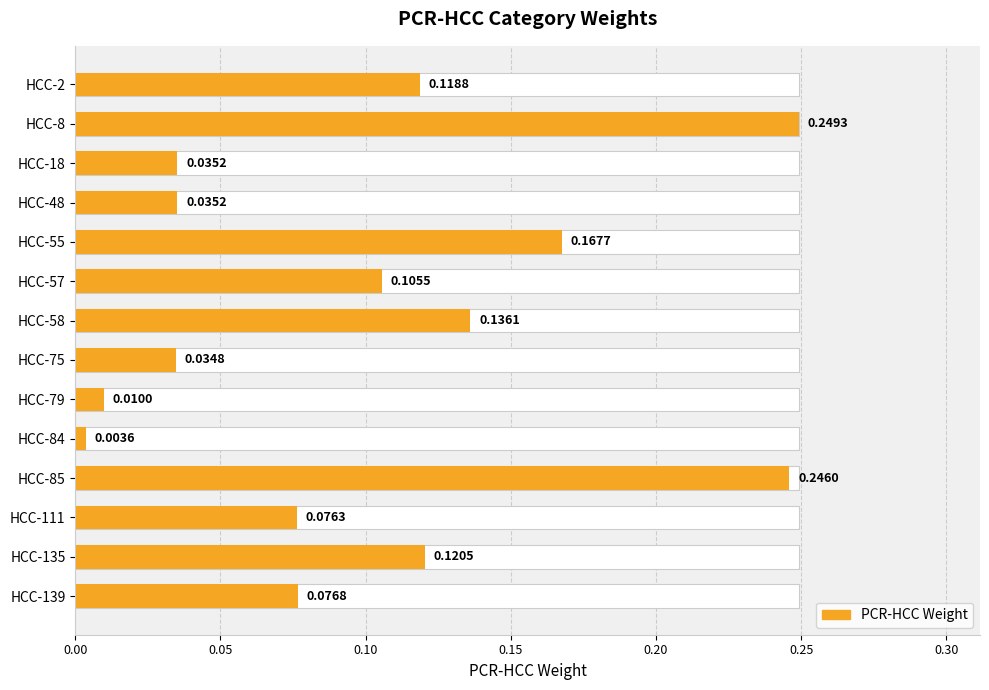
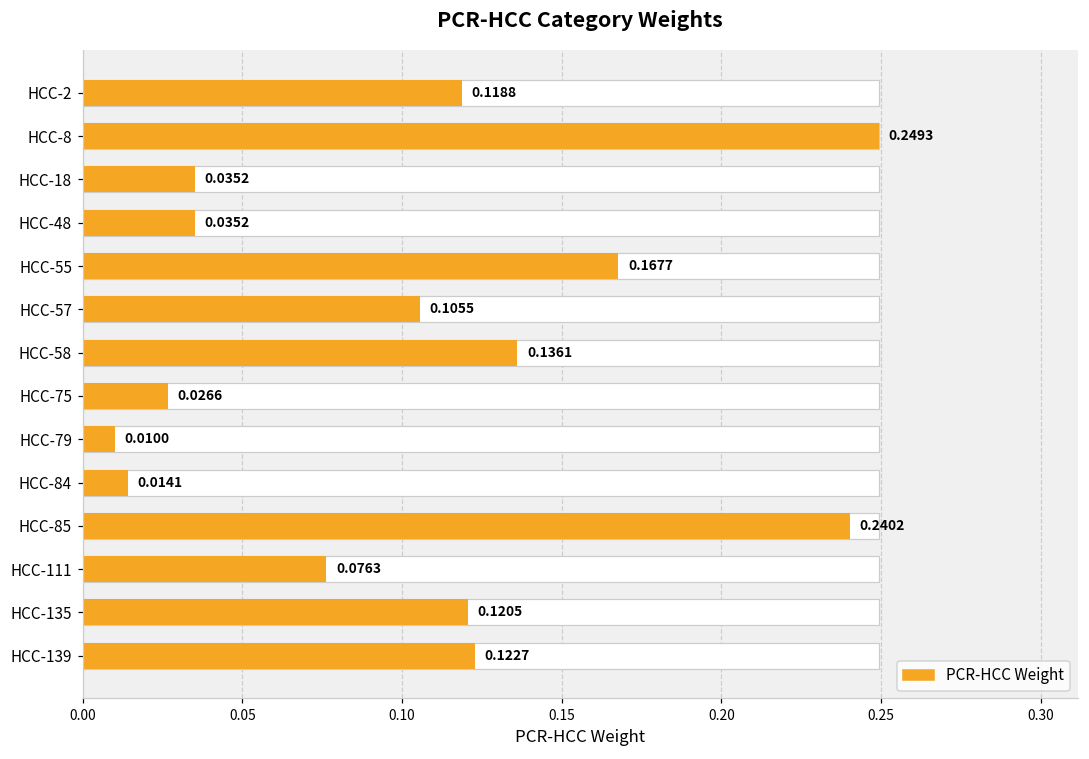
  {
    "PCR-HCC Weight": {
      "HCC-8": 0.2493,
-     "HCC-75": 0.0348,
-     "HCC-84": 0.0036,
-     "HCC-85": 0.2460,
-     "HCC-139": 0.0768
+     "HCC-75": 0.0266,
+     "HCC-84": 0.0141,
+     "HCC-85": 0.2402,
+     "HCC-139": 0.1227
    }
  }
